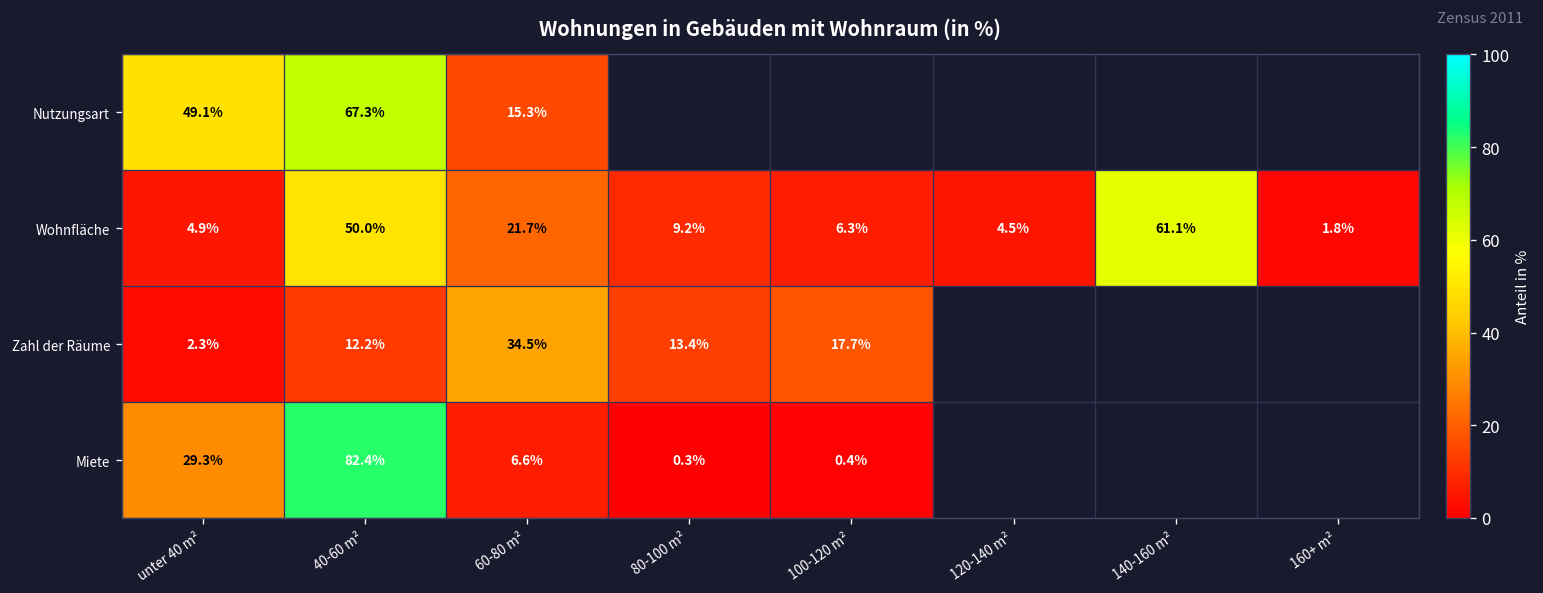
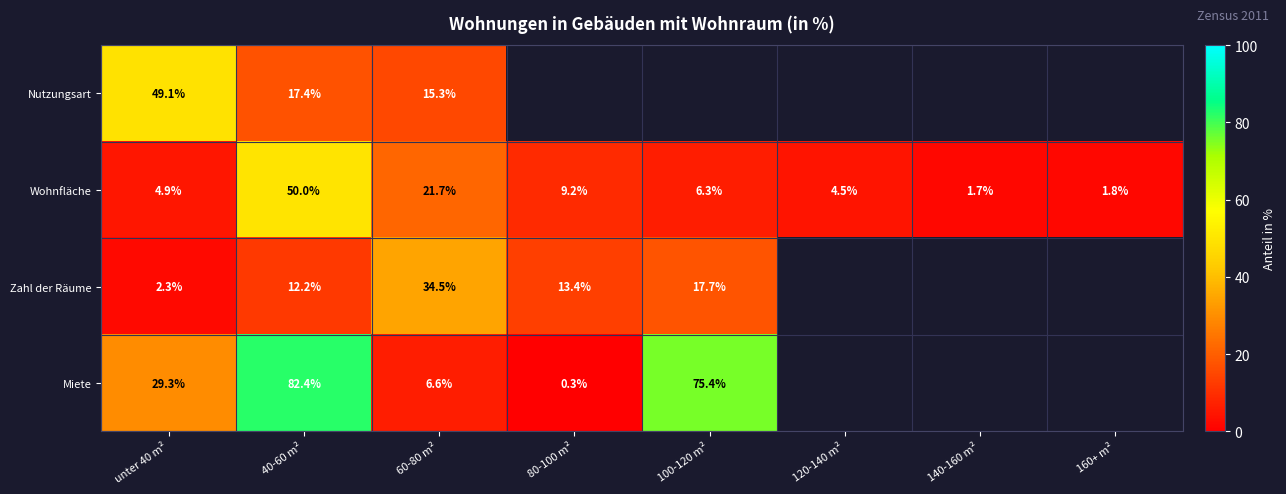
  {
    "Nutzungsart": {
      "unter 40 m²": "49.1%",
-     "40-60 m²": "67.3%",
+     "40-60 m²": "17.4%",
      "60-80 m²": "15.3%"
    },
    "Wohnfläche": {
      "unter 40 m²": "4.9%",
      "40-60 m²": "50.0%",
      "60-80 m²": "21.7%",
      "80-100 m²": "9.2%",
      "100-120 m²": "6.3%",
      "120-140 m²": "4.5%",
-     "140-160 m²": "61.1%",
+     "140-160 m²": "1.7%",
      "160+ m²": "1.8%"
    },
    "Zahl der Räume": {
      "unter 40 m²": "2.3%",
      "40-60 m²": "12.2%",
      "60-80 m²": "34.5%",
      "80-100 m²": "13.4%",
      "100-120 m²": "17.7%"
    },
    "Miete": {
      "unter 40 m²": "29.3%",
      "40-60 m²": "82.4%",
      "60-80 m²": "6.6%",
      "80-100 m²": "0.3%",
-     "100-120 m²": "0.4%"
+     "100-120 m²": "75.4%"
    }
  }
